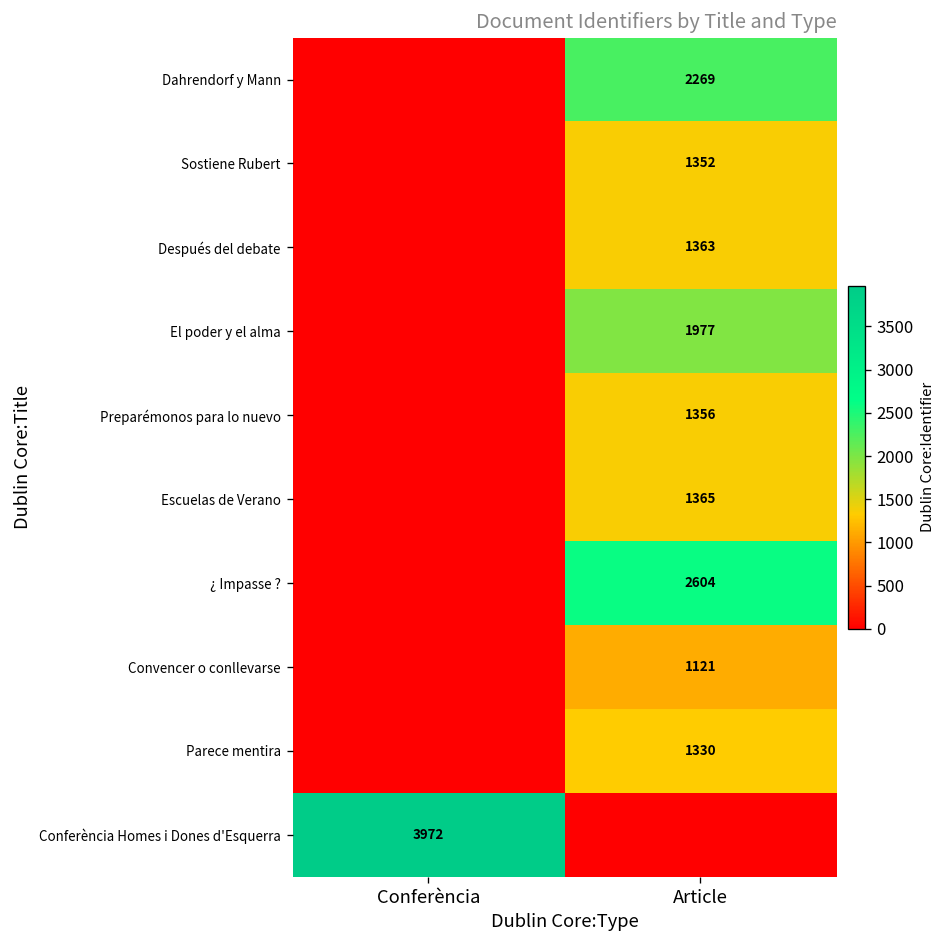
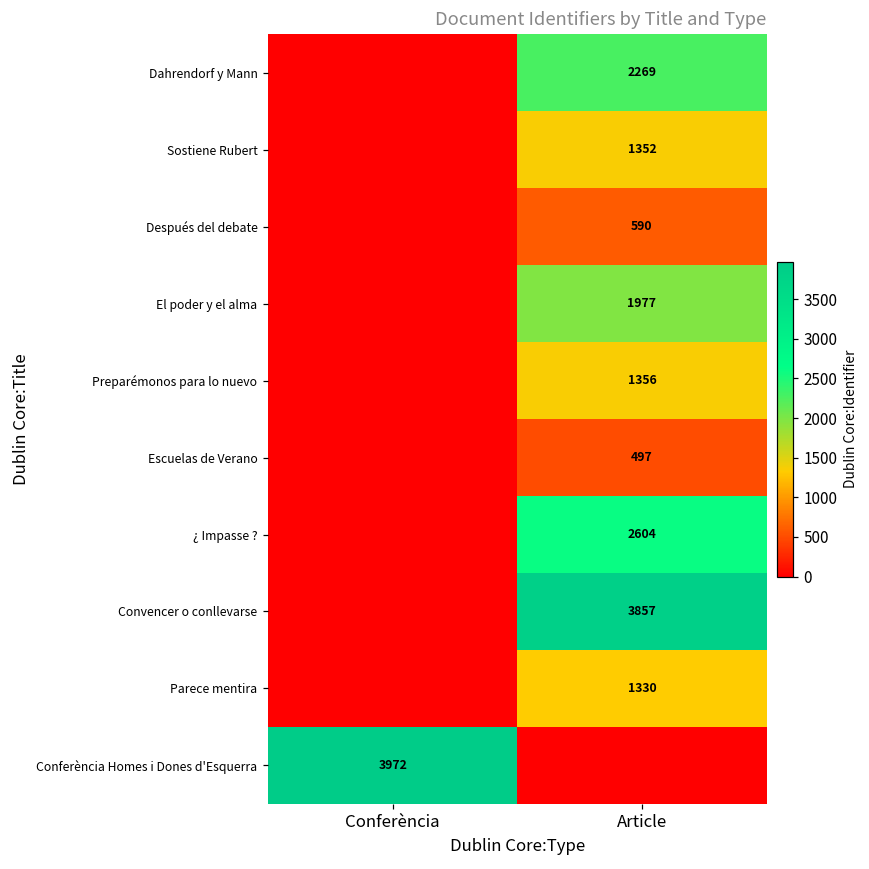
  {
    "Dahrendorf y Mann": {
      "Article": 2269
    },
    "Sostiene Rubert": {
      "Article": 1352
    },
    "Después del debate": {
-     "Article": 1363
+     "Article": 590
    },
    "El poder y el alma": {
      "Article": 1977
    },
    "Preparémonos para lo nuevo": {
      "Article": 1356
    },
    "Escuelas de Verano": {
-     "Article": 1365
+     "Article": 497
    },
    "¿ Impasse ?": {
      "Article": 2604
    },
    "Convencer o conllevarse": {
-     "Article": 1121
+     "Article": 3857
    },
    "Parece mentira": {
      "Article": 1330
    },
    "Conferència Homes i Dones d'Esquerra": {
      "Conferència": 3972
    }
  }
